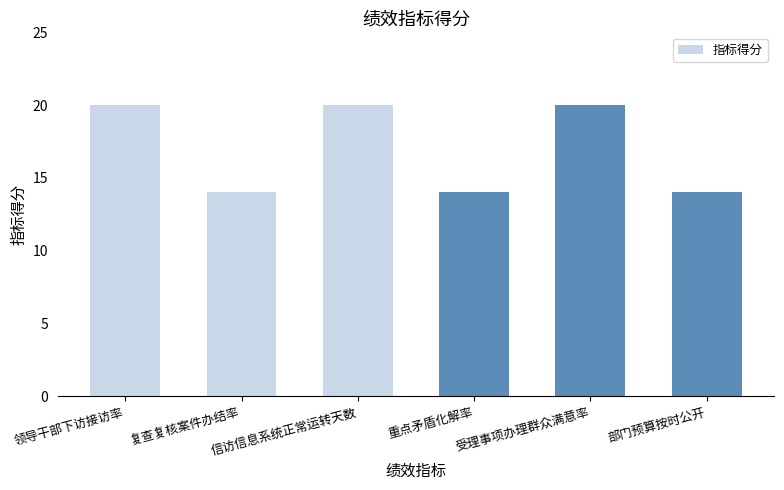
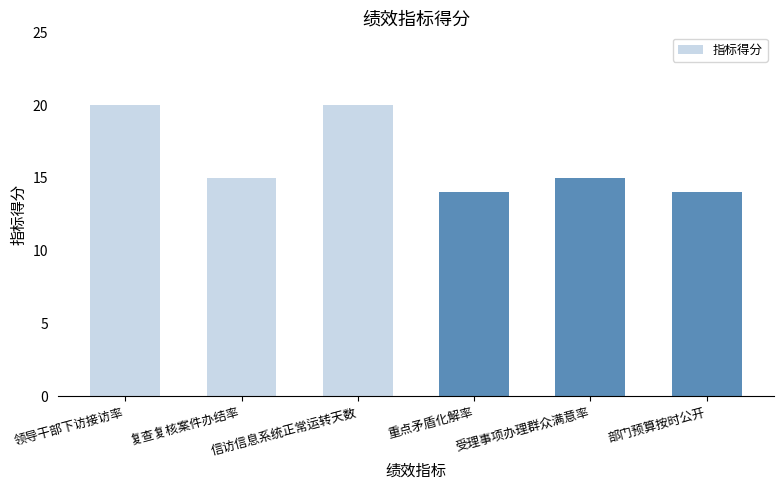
  {
    "领导干部下访接访率": 20,
-   "复查复核案件办结率": 14,
+   "复查复核案件办结率": 15,
    "信访信息系统正常运转天数": 20,
    "重点矛盾化解率": 14,
-   "受理事项办理群众满意率": 20,
+   "受理事项办理群众满意率": 15,
    "部门预算按时公开": 14
  }
